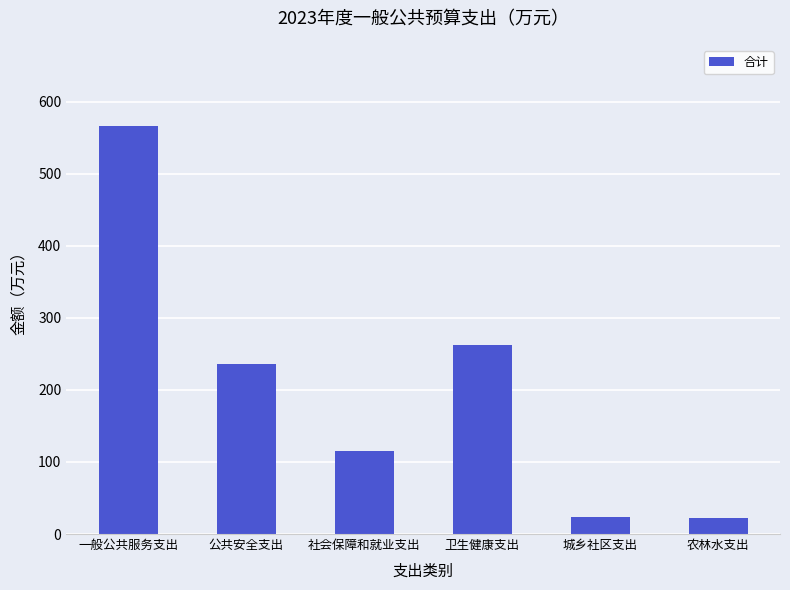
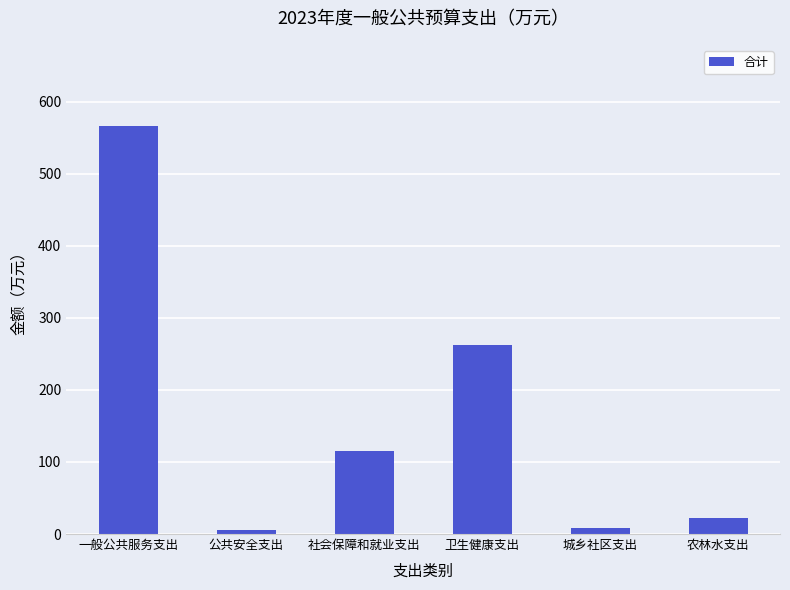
  {
    "一般公共服务支出": 570,
-   "公共安全支出": 240,
+   "公共安全支出": 10,
    "社会保障和就业支出": 120,
    "卫生健康支出": 260,
-   "城乡社区支出": 20,
+   "城乡社区支出": 10,
    "农林水支出": 20
  }
